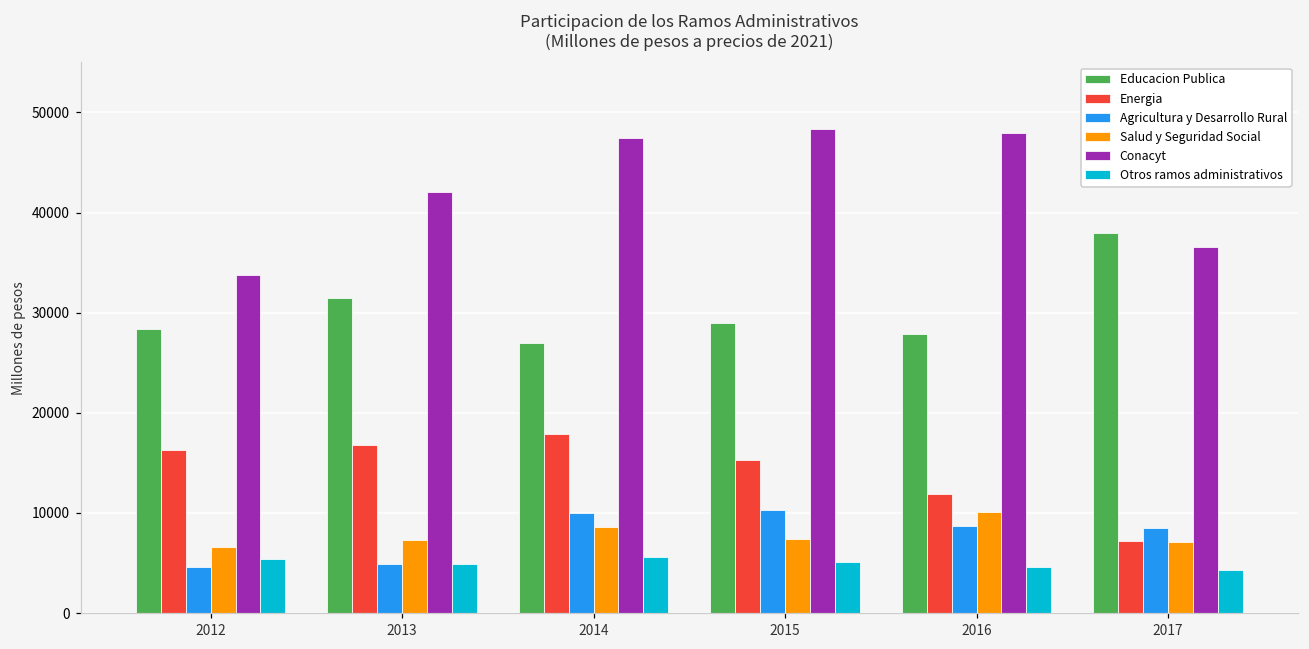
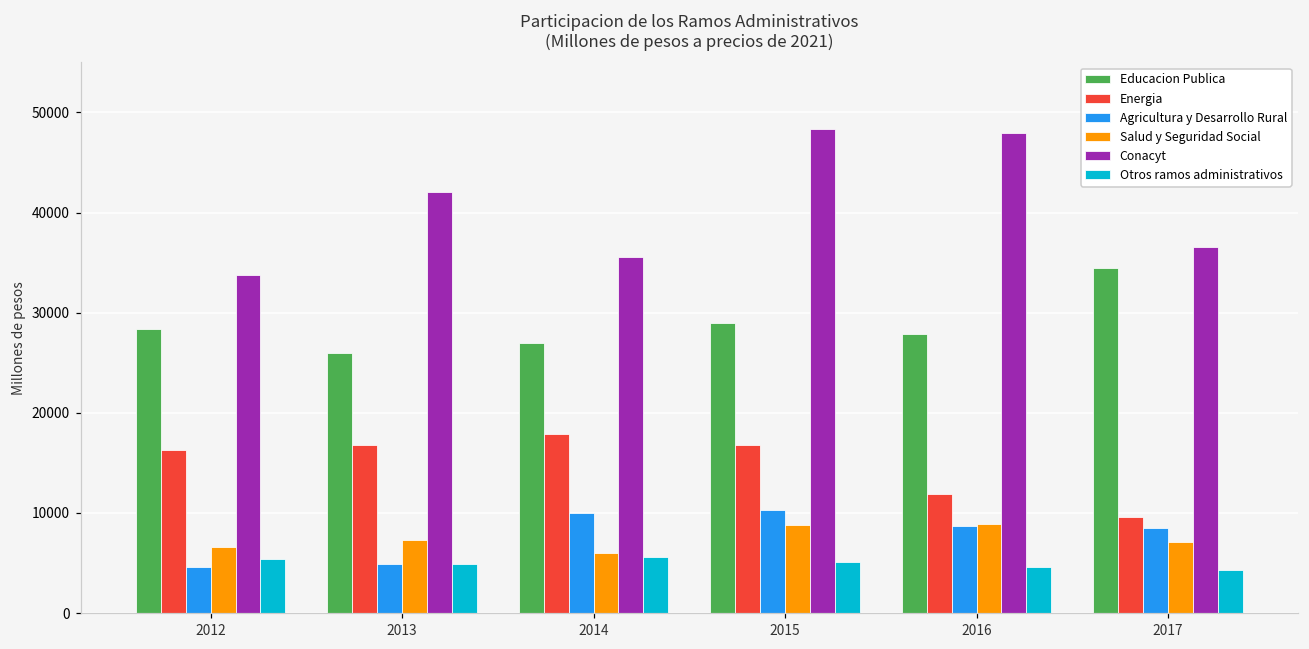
  {
    "Educacion Publica": {
      "2012": 28000,
-     "2013": 31000,
+     "2013": 26000,
      "2014": 27000,
      "2015": 29000,
      "2016": 28000,
-     "2017": 38000
+     "2017": 34000
    },
    "Energia": {
      "2012": 16000,
      "2013": 17000,
      "2014": 18000,
-     "2015": 15000,
+     "2015": 17000,
      "2016": 12000,
-     "2017": 7000
+     "2017": 10000
    },
    "Salud y Seguridad Social": {
      "2012": 7000,
      "2013": 7000,
-     "2014": 9000,
-     "2015": 7000,
-     "2016": 10000,
+     "2014": 6000,
+     "2015": 9000,
+     "2016": 9000,
      "2017": 7000
    },
    "Conacyt": {
      "2012": 34000,
      "2013": 42000,
-     "2014": 47000,
+     "2014": 36000,
      "2015": 48000,
      "2016": 48000,
      "2017": 37000
    }
  }
